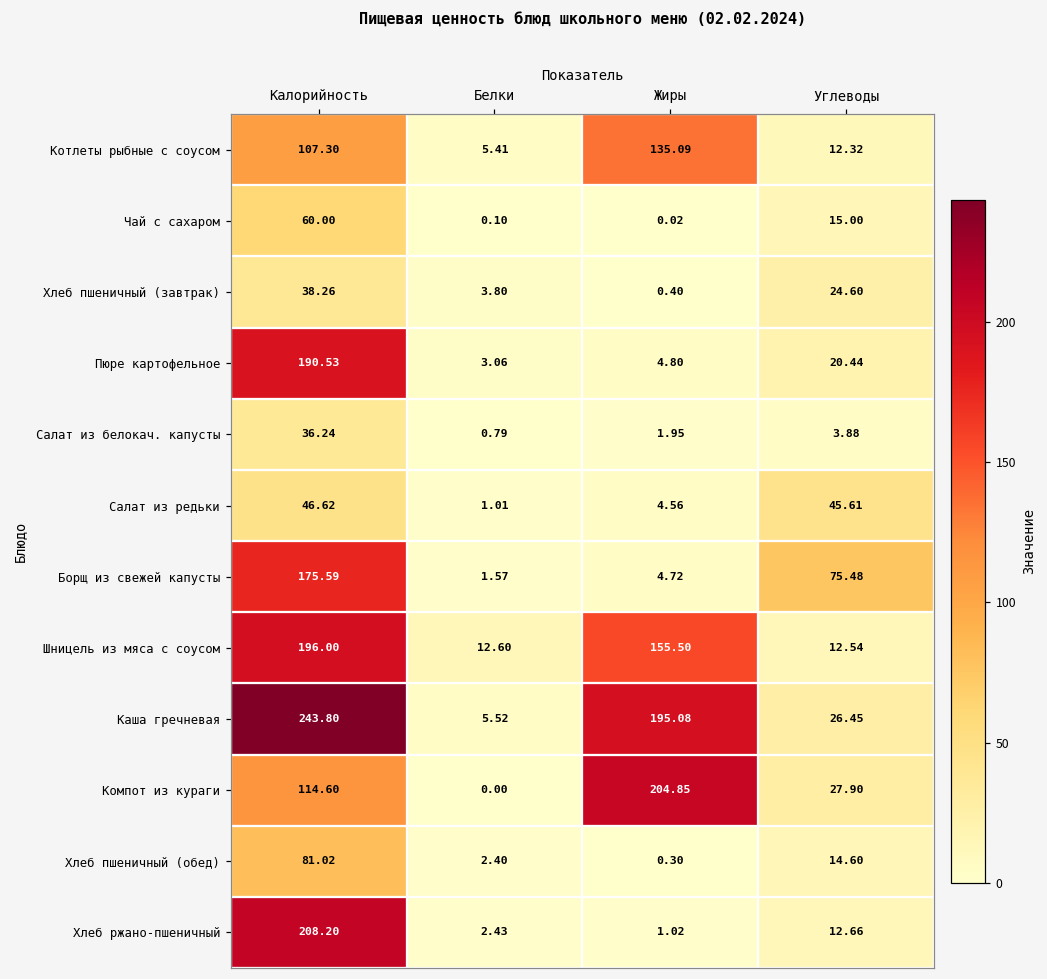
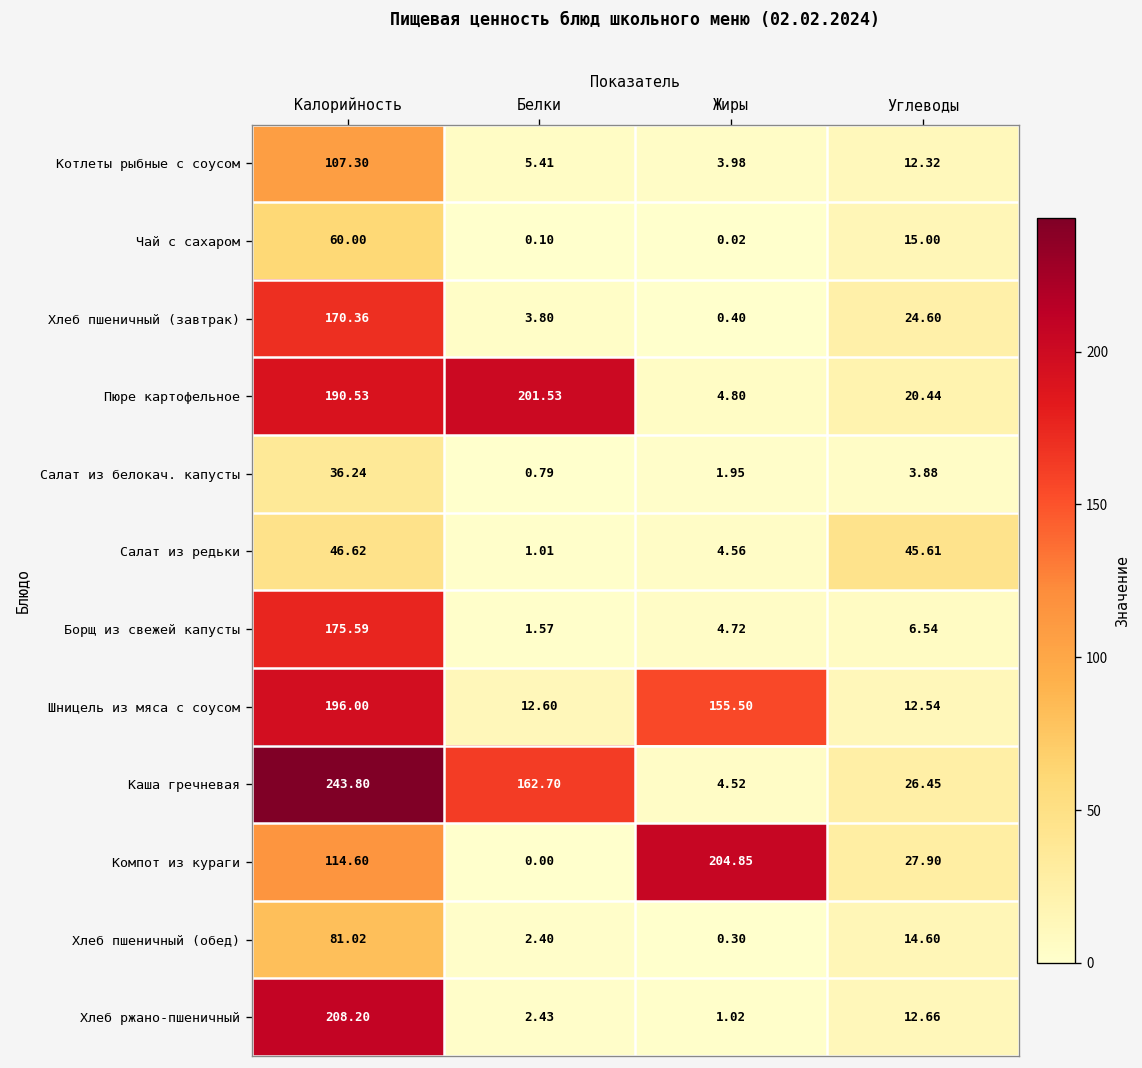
  {
    "Котлеты рыбные с соусом": {
      "Калорийность": 107.30,
      "Белки": 5.41,
-     "Жиры": 135.09,
+     "Жиры": 3.98,
      "Углеводы": 12.32
    },
    "Чай с сахаром": {
      "Калорийность": 60.00,
      "Белки": 0.10,
      "Жиры": 0.02,
      "Углеводы": 15.00
    },
    "Хлеб пшеничный (завтрак)": {
-     "Калорийность": 38.26,
+     "Калорийность": 170.36,
      "Белки": 3.80,
      "Жиры": 0.40,
      "Углеводы": 24.60
    },
    "Пюре картофельное": {
      "Калорийность": 190.53,
-     "Белки": 3.06,
+     "Белки": 201.53,
      "Жиры": 4.80,
      "Углеводы": 20.44
    },
    "Салат из белокач. капусты": {
      "Калорийность": 36.24,
      "Белки": 0.79,
      "Жиры": 1.95,
      "Углеводы": 3.88
    },
    "Салат из редьки": {
      "Калорийность": 46.62,
      "Белки": 1.01,
      "Жиры": 4.56,
      "Углеводы": 45.61
    },
    "Борщ из свежей капусты": {
      "Калорийность": 175.59,
      "Белки": 1.57,
      "Жиры": 4.72,
-     "Углеводы": 75.48
+     "Углеводы": 6.54
    },
    "Шницель из мяса с соусом": {
      "Калорийность": 196.00,
      "Белки": 12.60,
      "Жиры": 155.50,
      "Углеводы": 12.54
    },
    "Каша гречневая": {
      "Калорийность": 243.80,
-     "Белки": 5.52,
-     "Жиры": 195.08,
+     "Белки": 162.70,
+     "Жиры": 4.52,
      "Углеводы": 26.45
    },
    "Компот из кураги": {
      "Калорийность": 114.60,
      "Белки": 0.00,
      "Жиры": 204.85,
      "Углеводы": 27.90
    },
    "Хлеб пшеничный (обед)": {
      "Калорийность": 81.02,
      "Белки": 2.40,
      "Жиры": 0.30,
      "Углеводы": 14.60
    },
    "Хлеб ржано-пшеничный": {
      "Калорийность": 208.20,
      "Белки": 2.43,
      "Жиры": 1.02,
      "Углеводы": 12.66
    }
  }
